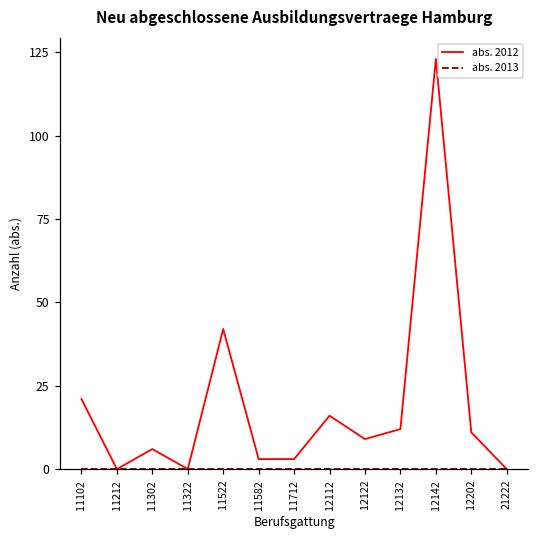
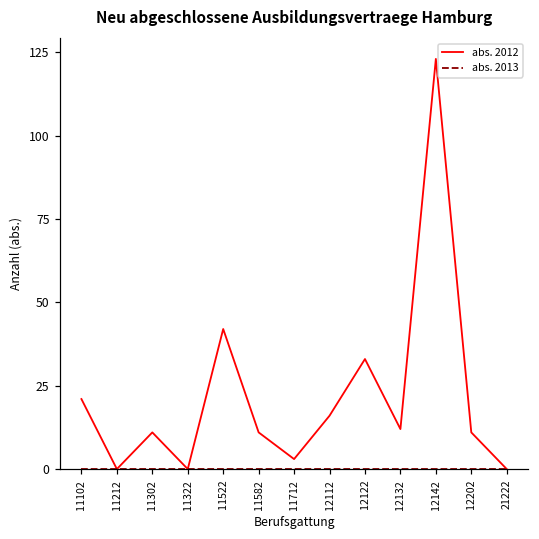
  {
    "abs. 2012": {
      "11102": 21,
-     "11302": 6,
+     "11302": 11,
      "11522": 42,
-     "11582": 3,
+     "11582": 11,
      "11712": 3,
      "12112": 16,
-     "12122": 9,
+     "12122": 33,
      "12132": 12,
      "12142": 123,
      "12202": 11
    },
    "abs. 2013": {
      "11102": 0,
      "11302": 0,
      "11522": 0,
      "11582": 0,
      "11712": 0,
      "12112": 0,
      "12122": 0,
      "12132": 0,
      "12142": 0,
      "12202": 0
    }
  }
